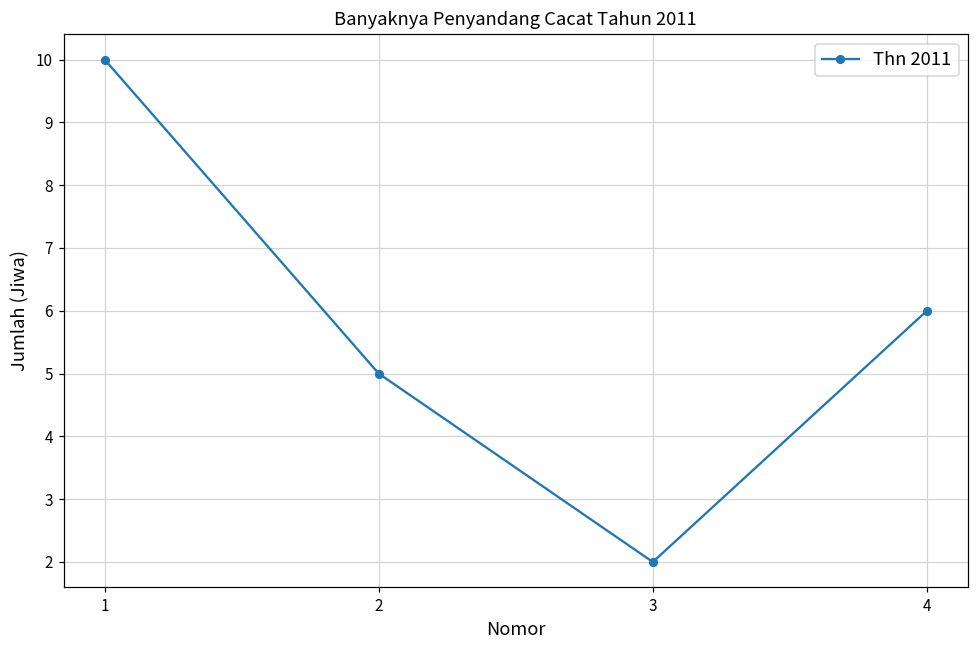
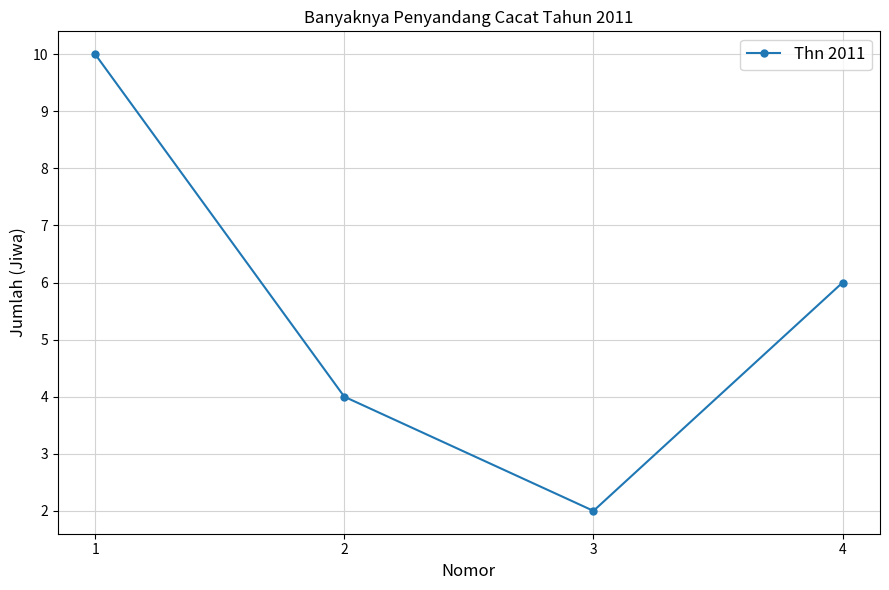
  {
    "1": 10,
-   "2": 5,
+   "2": 4,
    "3": 2,
    "4": 6
  }
